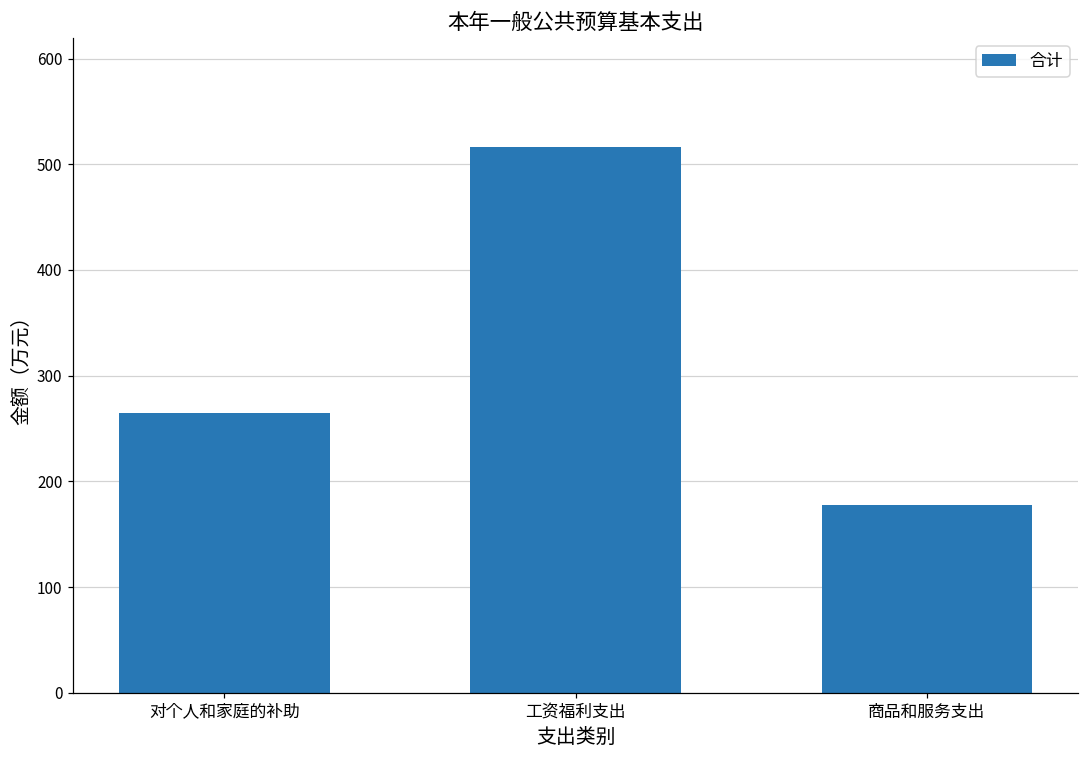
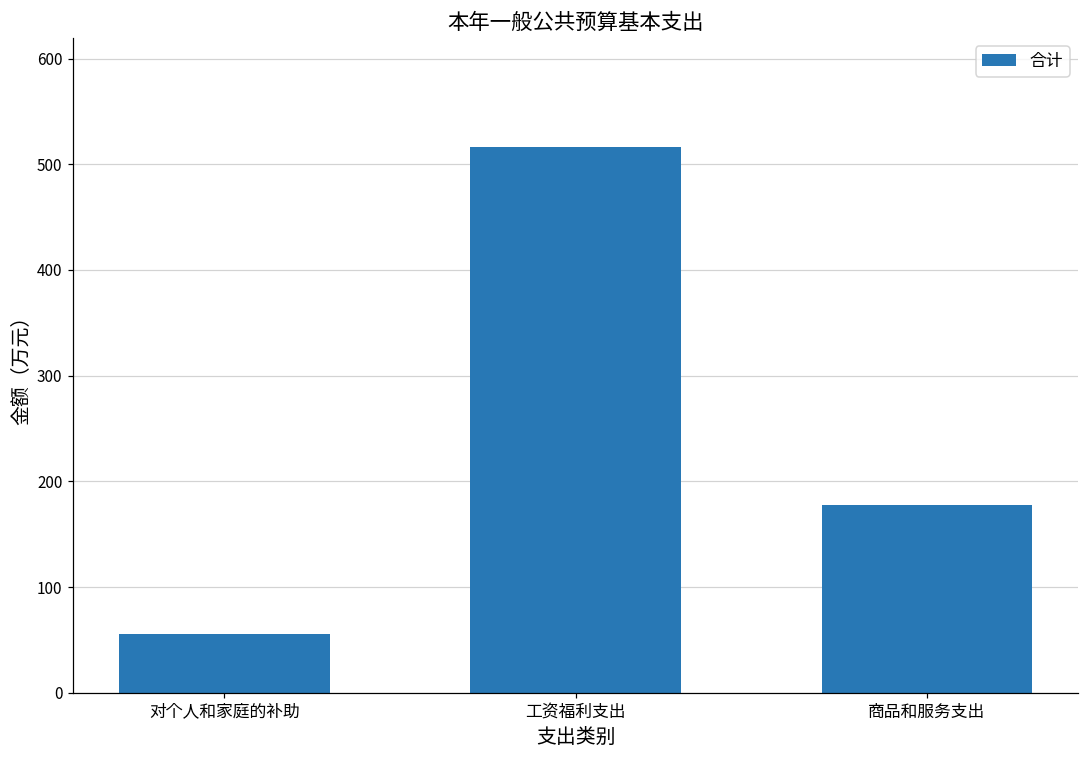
  {
-   "对个人和家庭的补助": 270,
+   "对个人和家庭的补助": 60,
    "工资福利支出": 520,
    "商品和服务支出": 180
  }
